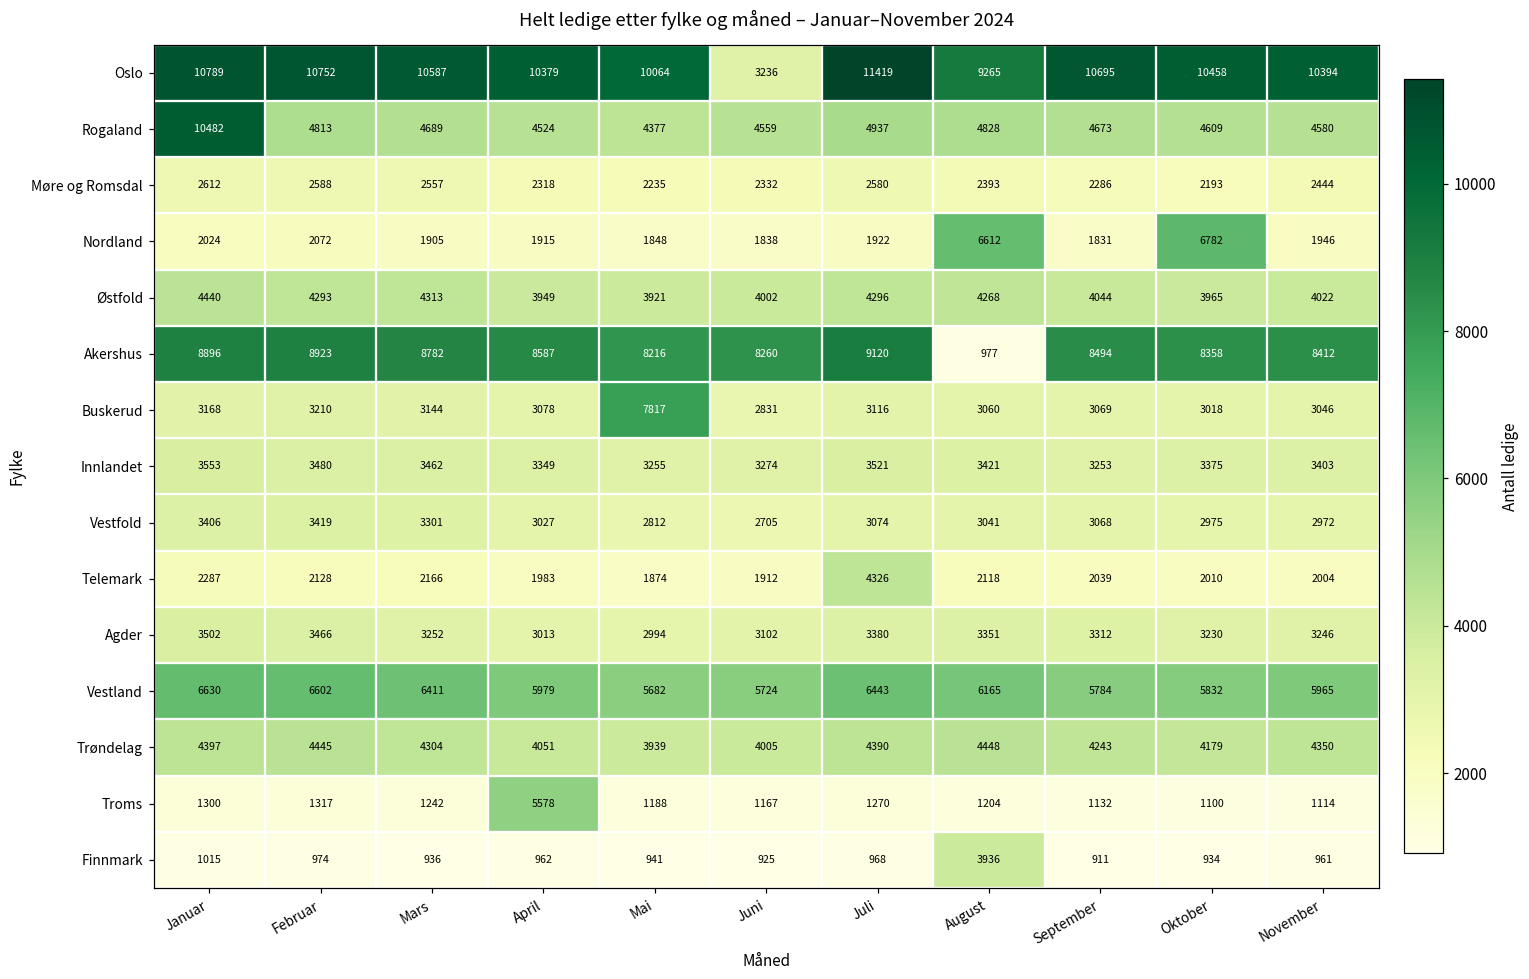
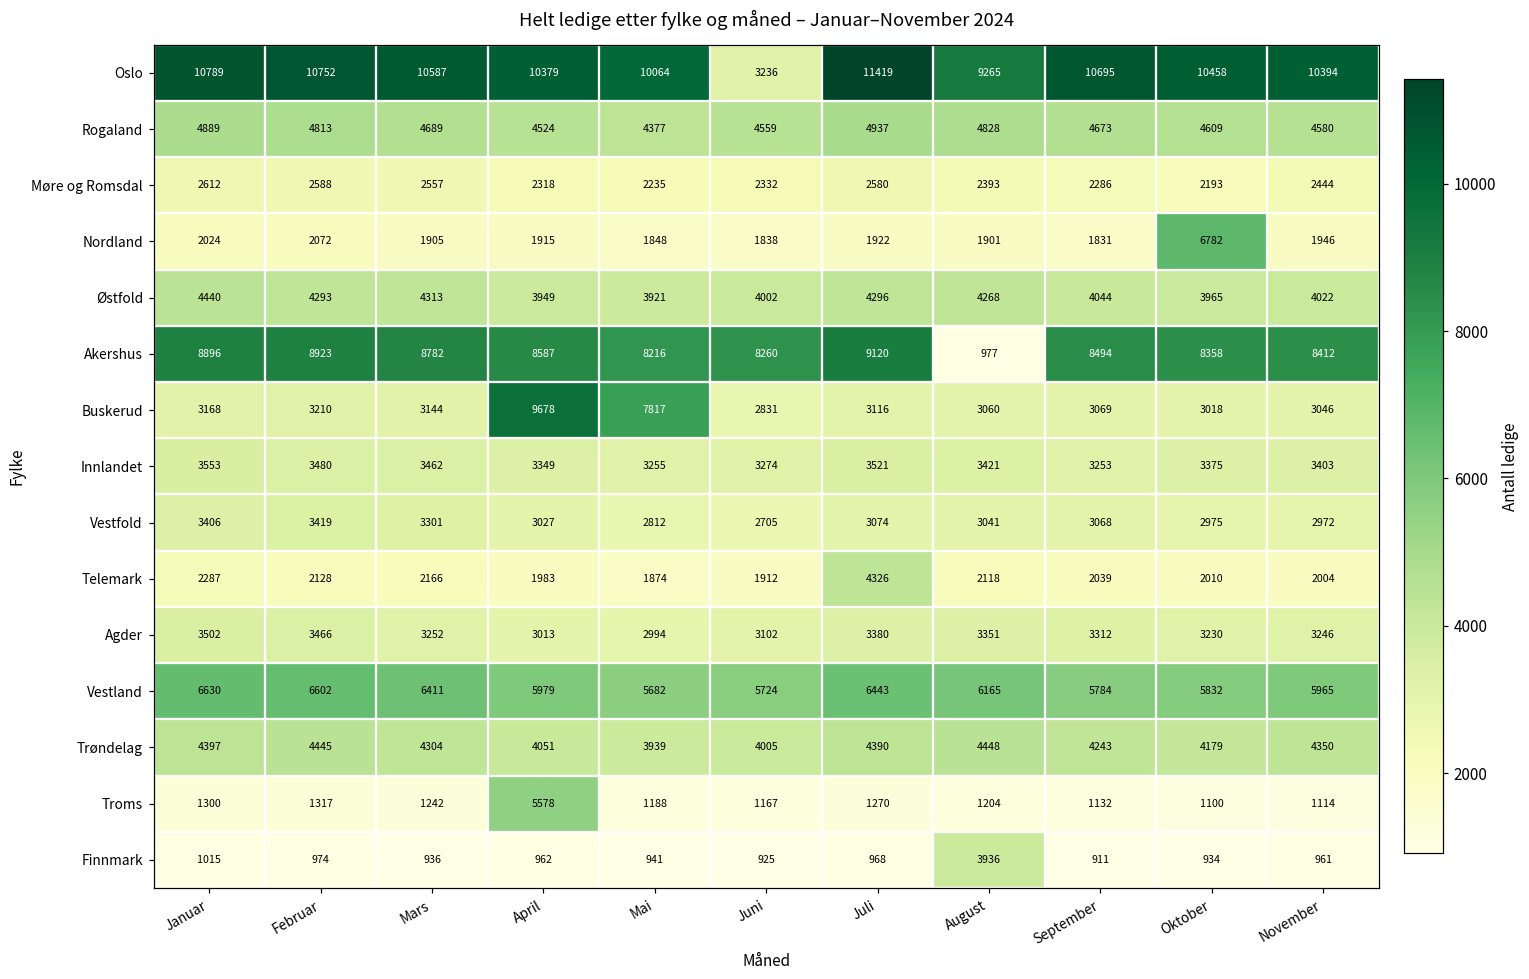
  {
    "Oslo": {
      "Januar": 10789,
      "Februar": 10752,
      "Mars": 10587,
      "April": 10379,
      "Mai": 10064,
      "Juni": 3236,
      "Juli": 11419,
      "August": 9265,
      "September": 10695,
      "Oktober": 10458,
      "November": 10394
    },
    "Rogaland": {
-     "Januar": 10482,
+     "Januar": 4889,
      "Februar": 4813,
      "Mars": 4689,
      "April": 4524,
      "Mai": 4377,
      "Juni": 4559,
      "Juli": 4937,
      "August": 4828,
      "September": 4673,
      "Oktober": 4609,
      "November": 4580
    },
    "Møre og Romsdal": {
      "Januar": 2612,
      "Februar": 2588,
      "Mars": 2557,
      "April": 2318,
      "Mai": 2235,
      "Juni": 2332,
      "Juli": 2580,
      "August": 2393,
      "September": 2286,
      "Oktober": 2193,
      "November": 2444
    },
    "Nordland": {
      "Januar": 2024,
      "Februar": 2072,
      "Mars": 1905,
      "April": 1915,
      "Mai": 1848,
      "Juni": 1838,
      "Juli": 1922,
-     "August": 6612,
+     "August": 1901,
      "September": 1831,
      "Oktober": 6782,
      "November": 1946
    },
    "Østfold": {
      "Januar": 4440,
      "Februar": 4293,
      "Mars": 4313,
      "April": 3949,
      "Mai": 3921,
      "Juni": 4002,
      "Juli": 4296,
      "August": 4268,
      "September": 4044,
      "Oktober": 3965,
      "November": 4022
    },
    "Akershus": {
      "Januar": 8896,
      "Februar": 8923,
      "Mars": 8782,
      "April": 8587,
      "Mai": 8216,
      "Juni": 8260,
      "Juli": 9120,
      "August": 977,
      "September": 8494,
      "Oktober": 8358,
      "November": 8412
    },
    "Buskerud": {
      "Januar": 3168,
      "Februar": 3210,
      "Mars": 3144,
-     "April": 3078,
+     "April": 9678,
      "Mai": 7817,
      "Juni": 2831,
      "Juli": 3116,
      "August": 3060,
      "September": 3069,
      "Oktober": 3018,
      "November": 3046
    },
    "Innlandet": {
      "Januar": 3553,
      "Februar": 3480,
      "Mars": 3462,
      "April": 3349,
      "Mai": 3255,
      "Juni": 3274,
      "Juli": 3521,
      "August": 3421,
      "September": 3253,
      "Oktober": 3375,
      "November": 3403
    },
    "Vestfold": {
      "Januar": 3406,
      "Februar": 3419,
      "Mars": 3301,
      "April": 3027,
      "Mai": 2812,
      "Juni": 2705,
      "Juli": 3074,
      "August": 3041,
      "September": 3068,
      "Oktober": 2975,
      "November": 2972
    },
    "Telemark": {
      "Januar": 2287,
      "Februar": 2128,
      "Mars": 2166,
      "April": 1983,
      "Mai": 1874,
      "Juni": 1912,
      "Juli": 4326,
      "August": 2118,
      "September": 2039,
      "Oktober": 2010,
      "November": 2004
    },
    "Agder": {
      "Januar": 3502,
      "Februar": 3466,
      "Mars": 3252,
      "April": 3013,
      "Mai": 2994,
      "Juni": 3102,
      "Juli": 3380,
      "August": 3351,
      "September": 3312,
      "Oktober": 3230,
      "November": 3246
    },
    "Vestland": {
      "Januar": 6630,
      "Februar": 6602,
      "Mars": 6411,
      "April": 5979,
      "Mai": 5682,
      "Juni": 5724,
      "Juli": 6443,
      "August": 6165,
      "September": 5784,
      "Oktober": 5832,
      "November": 5965
    },
    "Trøndelag": {
      "Januar": 4397,
      "Februar": 4445,
      "Mars": 4304,
      "April": 4051,
      "Mai": 3939,
      "Juni": 4005,
      "Juli": 4390,
      "August": 4448,
      "September": 4243,
      "Oktober": 4179,
      "November": 4350
    },
    "Troms": {
      "Januar": 1300,
      "Februar": 1317,
      "Mars": 1242,
      "April": 5578,
      "Mai": 1188,
      "Juni": 1167,
      "Juli": 1270,
      "August": 1204,
      "September": 1132,
      "Oktober": 1100,
      "November": 1114
    },
    "Finnmark": {
      "Januar": 1015,
      "Februar": 974,
      "Mars": 936,
      "April": 962,
      "Mai": 941,
      "Juni": 925,
      "Juli": 968,
      "August": 3936,
      "September": 911,
      "Oktober": 934,
      "November": 961
    }
  }
